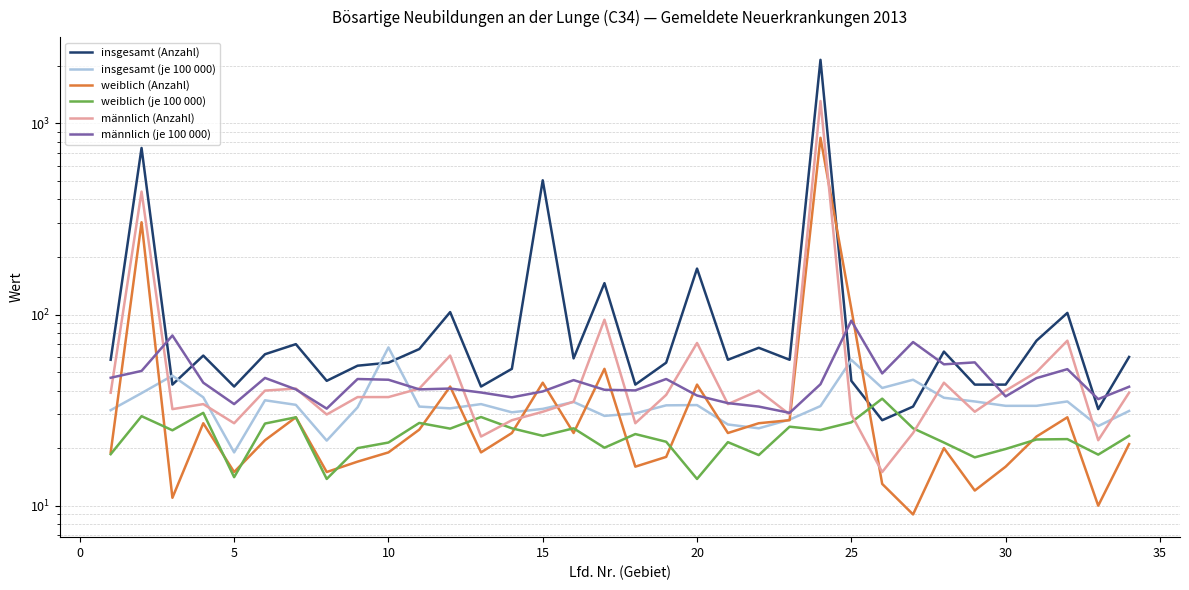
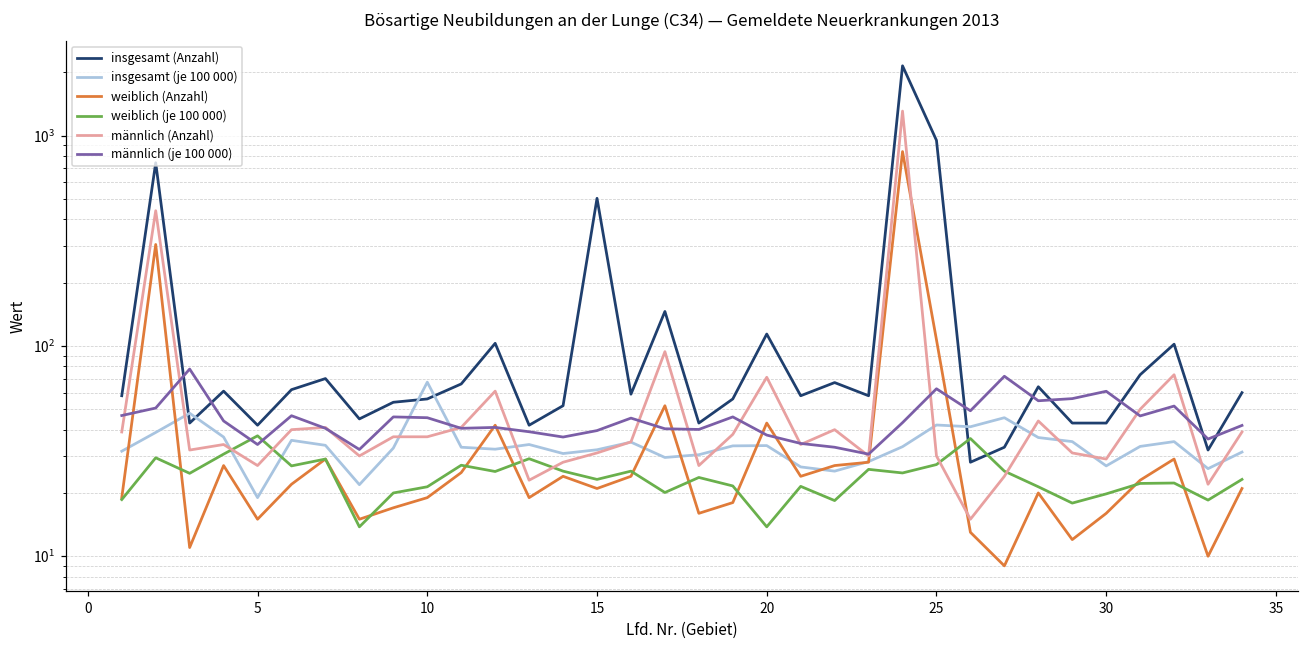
  {
    "insgesamt (Anzahl)": {
      "5": 42,
      "10": 56,
      "15": 500,
-     "20": 170,
-     "25": 45,
+     "20": 110,
+     "25": 1000,
      "30": 43
    },
    "insgesamt (je 100 000)": {
      "5": 19,
      "10": 67,
      "15": 32,
      "20": 34,
-     "25": 58,
-     "30": 33
+     "25": 42,
+     "30": 27
    },
    "weiblich (Anzahl)": {
      "5": 15,
      "10": 19,
-     "15": 44,
+     "15": 21,
      "20": 43,
      "25": 110,
      "30": 16
    },
    "weiblich (je 100 000)": {
-     "5": 14,
+     "5": 37,
      "10": 21,
      "15": 23,
      "20": 14,
      "25": 27,
      "30": 20
    },
    "männlich (Anzahl)": {
      "5": 27,
      "10": 37,
      "15": 31,
      "20": 71,
      "25": 30,
-     "30": 40
+     "30": 29
    },
    "männlich (je 100 000)": {
      "5": 34,
      "10": 46,
      "15": 40,
      "20": 38,
-     "25": 90,
-     "30": 37
+     "25": 63,
+     "30": 61
    }
  }
